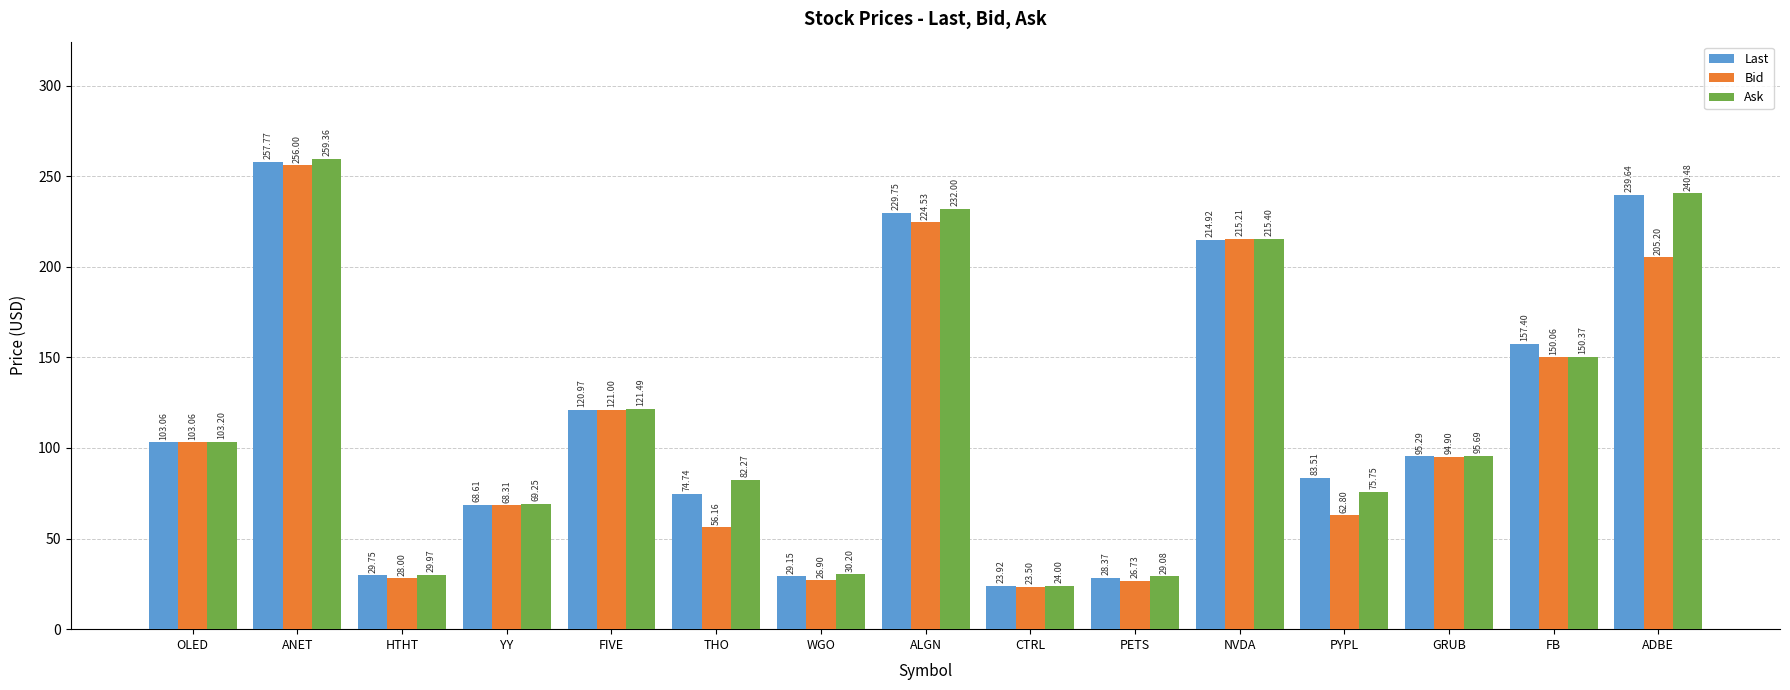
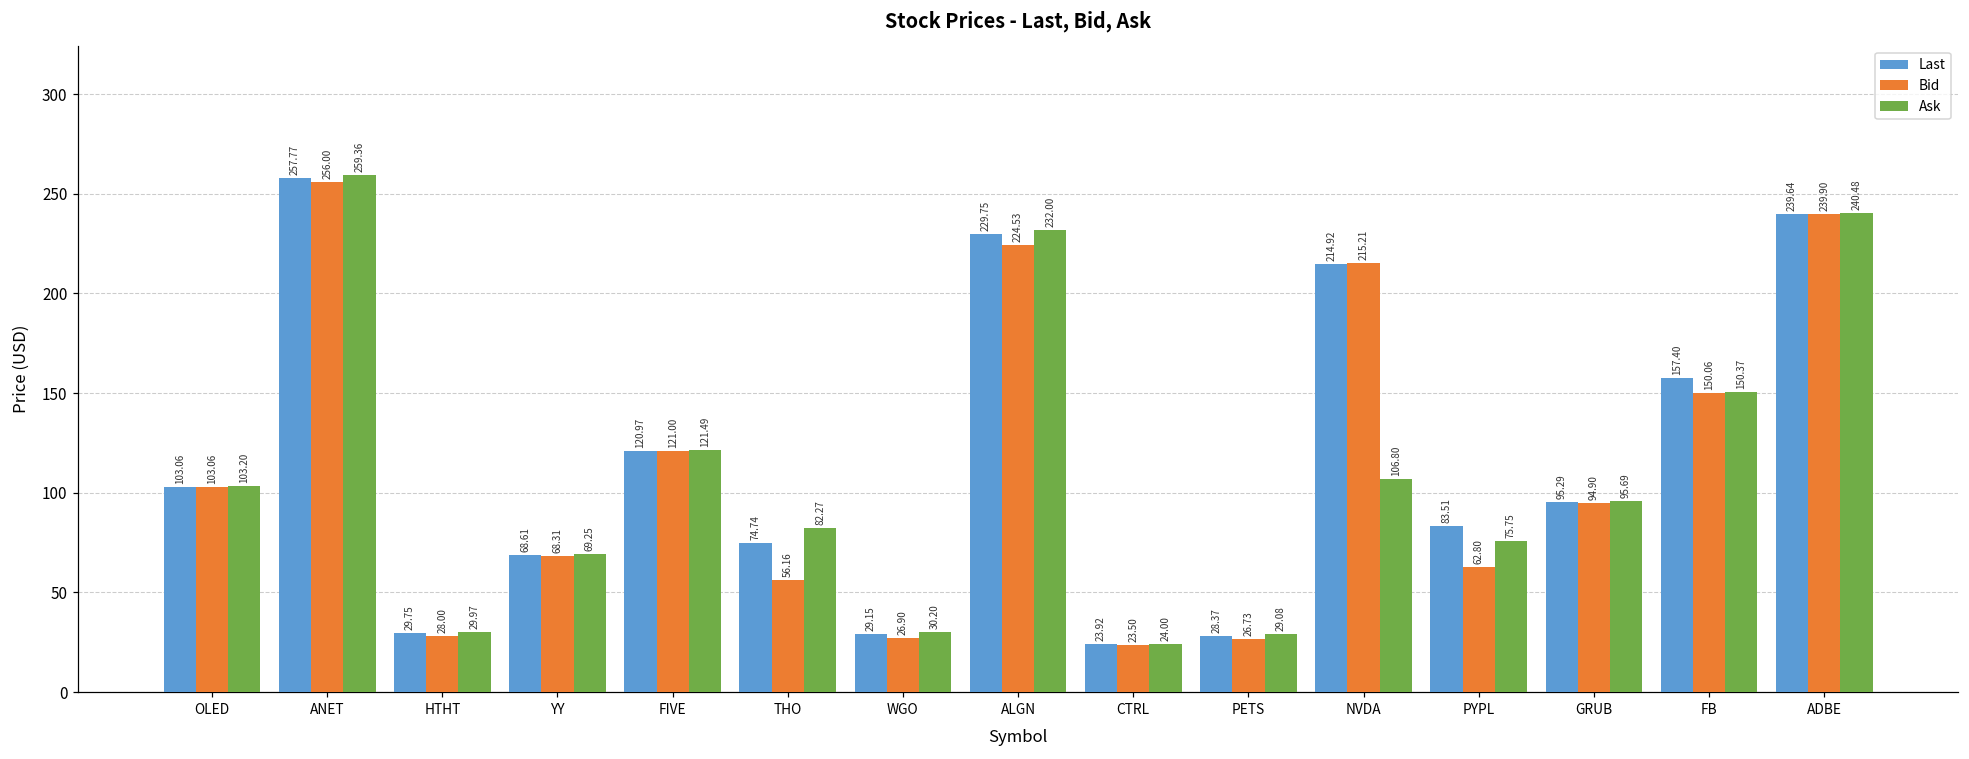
  {
    "Last": {
      "OLED": 103.06,
      "ANET": 257.77,
      "HTHT": 29.75,
      "YY": 68.61,
      "FIVE": 120.97,
      "THO": 74.74,
      "WGO": 29.15,
      "ALGN": 229.75,
      "CTRL": 23.92,
      "PETS": 28.37,
      "NVDA": 214.92,
      "PYPL": 83.51,
      "GRUB": 95.29,
      "FB": 157.40,
      "ADBE": 239.64
    },
    "Bid": {
      "OLED": 103.06,
      "ANET": 256.00,
      "HTHT": 28.00,
      "YY": 68.31,
      "FIVE": 121.00,
      "THO": 56.16,
      "WGO": 26.90,
      "ALGN": 224.53,
      "CTRL": 23.50,
      "PETS": 26.73,
      "NVDA": 215.21,
      "PYPL": 62.80,
      "GRUB": 94.90,
      "FB": 150.06,
-     "ADBE": 205.20
+     "ADBE": 239.90
    },
    "Ask": {
      "OLED": 103.20,
      "ANET": 259.36,
      "HTHT": 29.97,
      "YY": 69.25,
      "FIVE": 121.49,
      "THO": 82.27,
      "WGO": 30.20,
      "ALGN": 232.00,
      "CTRL": 24.00,
      "PETS": 29.08,
-     "NVDA": 215.40,
+     "NVDA": 106.80,
      "PYPL": 75.75,
      "GRUB": 95.69,
      "FB": 150.37,
      "ADBE": 240.48
    }
  }
